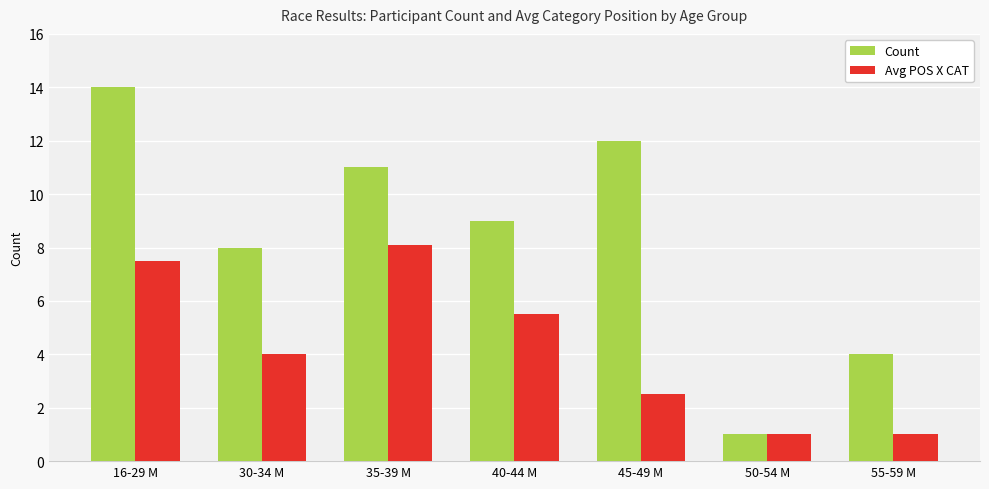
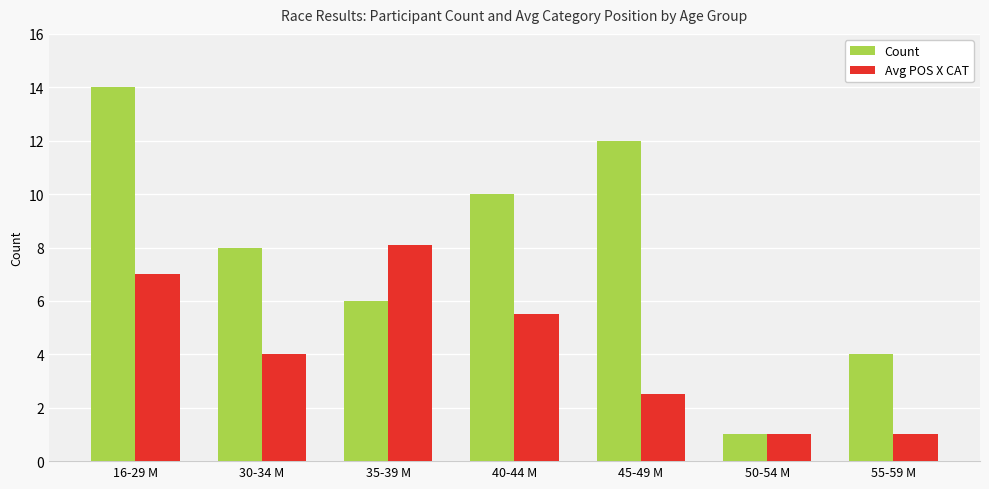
  {
    "Count": {
      "16-29 M": 14,
      "30-34 M": 8,
-     "35-39 M": 11,
-     "40-44 M": 9,
+     "35-39 M": 6,
+     "40-44 M": 10,
      "45-49 M": 12,
      "50-54 M": 1,
      "55-59 M": 4
    },
    "Avg POS X CAT": {
-     "16-29 M": 7.5,
+     "16-29 M": 7.0,
      "30-34 M": 4.0,
      "35-39 M": 8.1,
      "40-44 M": 5.5,
      "45-49 M": 2.5,
      "50-54 M": 1.0,
      "55-59 M": 1.0
    }
  }
